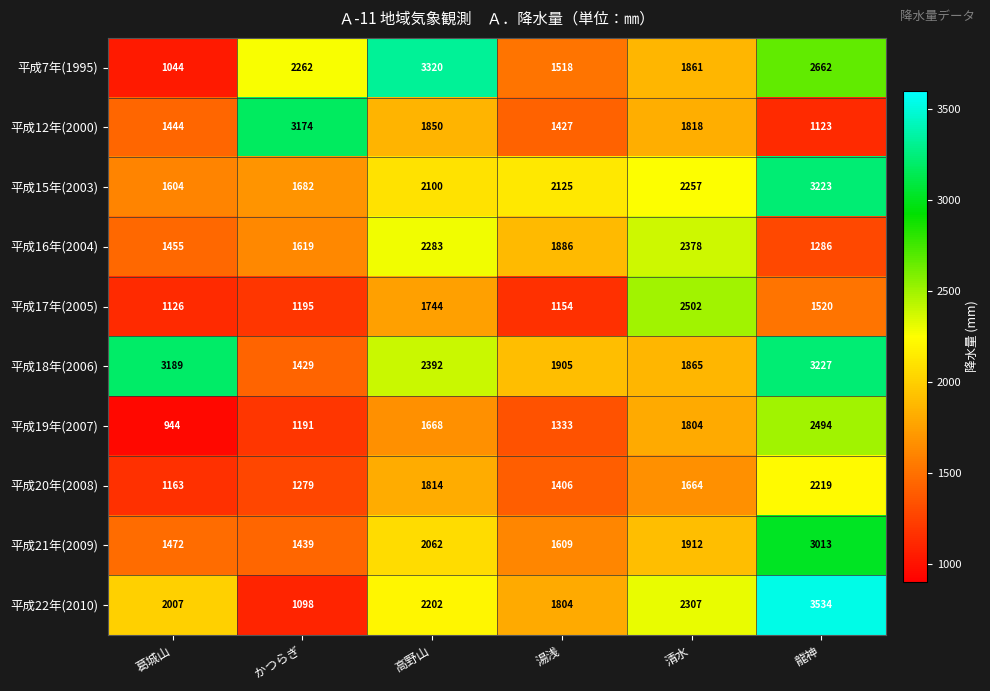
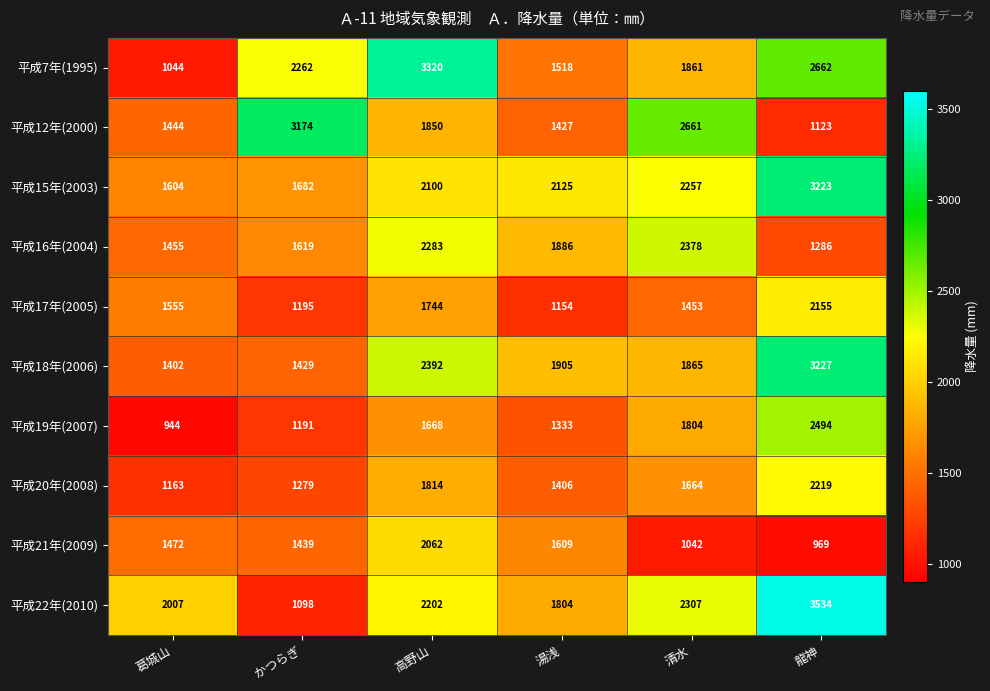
  {
    "平成7年(1995)": {
      "葛城山": 1044,
      "かつらぎ": 2262,
      "高野山": 3320,
      "湯浅": 1518,
      "清水": 1861,
      "龍神": 2662
    },
    "平成12年(2000)": {
      "葛城山": 1444,
      "かつらぎ": 3174,
      "高野山": 1850,
      "湯浅": 1427,
-     "清水": 1818,
+     "清水": 2661,
      "龍神": 1123
    },
    "平成15年(2003)": {
      "葛城山": 1604,
      "かつらぎ": 1682,
      "高野山": 2100,
      "湯浅": 2125,
      "清水": 2257,
      "龍神": 3223
    },
    "平成16年(2004)": {
      "葛城山": 1455,
      "かつらぎ": 1619,
      "高野山": 2283,
      "湯浅": 1886,
      "清水": 2378,
      "龍神": 1286
    },
    "平成17年(2005)": {
-     "葛城山": 1126,
+     "葛城山": 1555,
      "かつらぎ": 1195,
      "高野山": 1744,
      "湯浅": 1154,
-     "清水": 2502,
-     "龍神": 1520
+     "清水": 1453,
+     "龍神": 2155
    },
    "平成18年(2006)": {
-     "葛城山": 3189,
+     "葛城山": 1402,
      "かつらぎ": 1429,
      "高野山": 2392,
      "湯浅": 1905,
      "清水": 1865,
      "龍神": 3227
    },
    "平成19年(2007)": {
      "葛城山": 944,
      "かつらぎ": 1191,
      "高野山": 1668,
      "湯浅": 1333,
      "清水": 1804,
      "龍神": 2494
    },
    "平成20年(2008)": {
      "葛城山": 1163,
      "かつらぎ": 1279,
      "高野山": 1814,
      "湯浅": 1406,
      "清水": 1664,
      "龍神": 2219
    },
    "平成21年(2009)": {
      "葛城山": 1472,
      "かつらぎ": 1439,
      "高野山": 2062,
      "湯浅": 1609,
-     "清水": 1912,
-     "龍神": 3013
+     "清水": 1042,
+     "龍神": 969
    },
    "平成22年(2010)": {
      "葛城山": 2007,
      "かつらぎ": 1098,
      "高野山": 2202,
      "湯浅": 1804,
      "清水": 2307,
      "龍神": 3534
    }
  }
